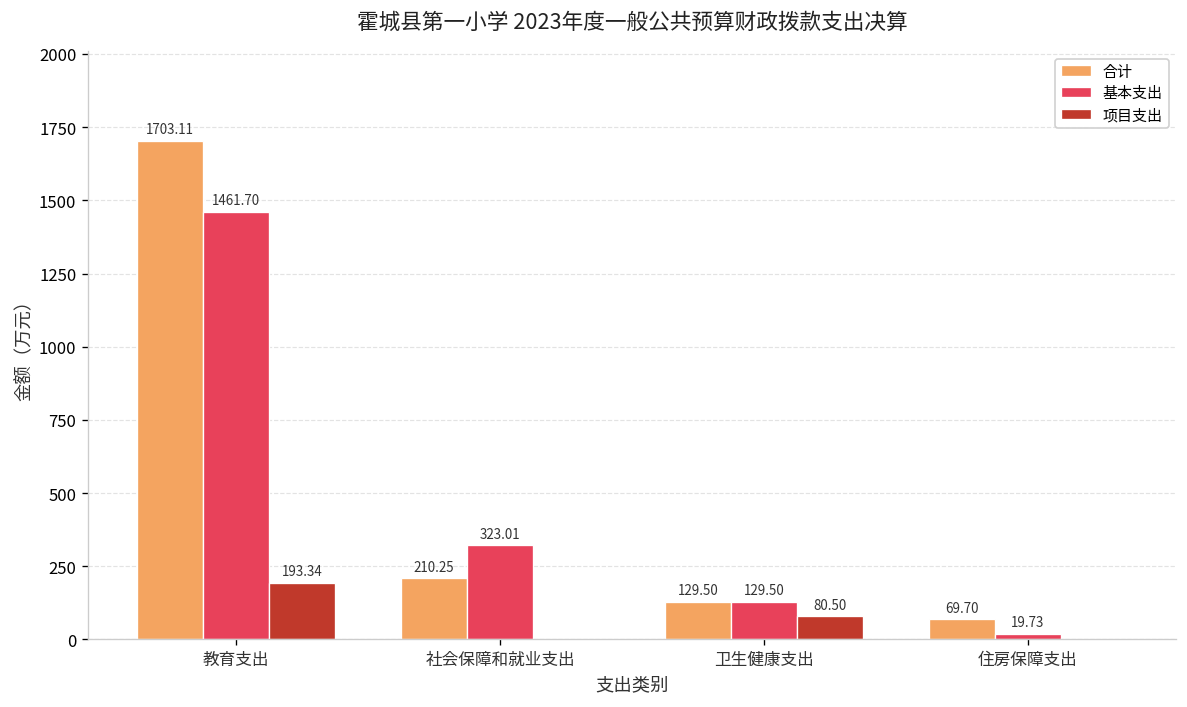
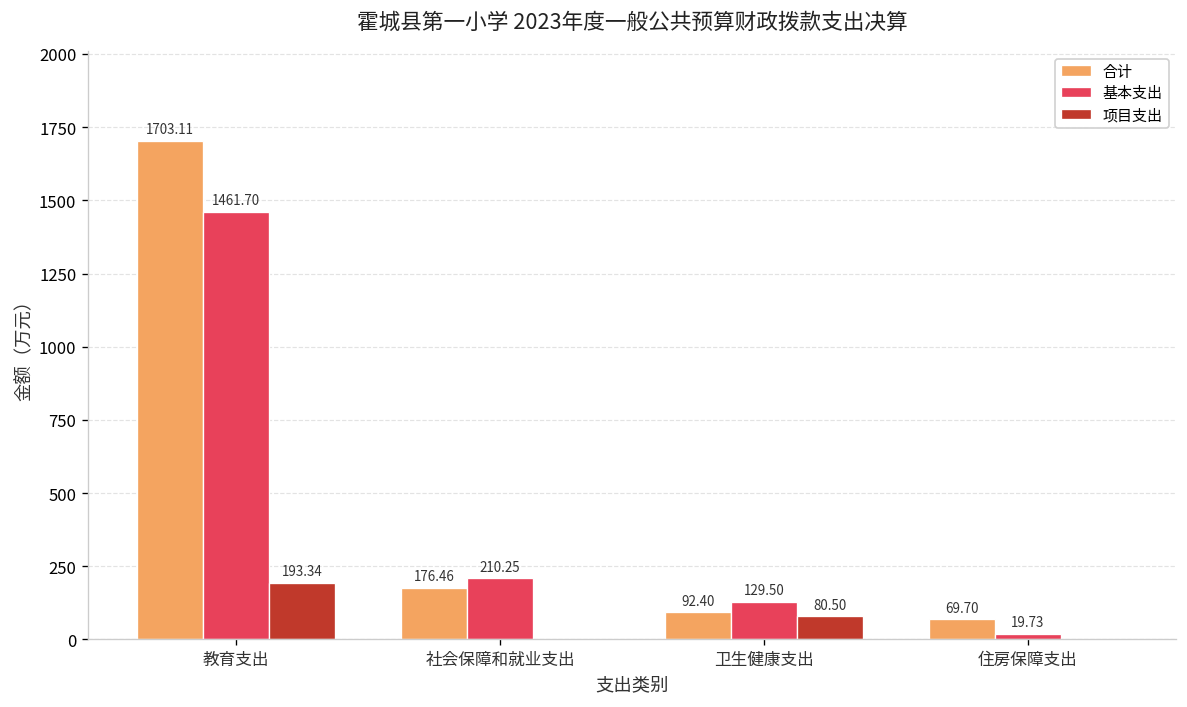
  {
    "合计": {
      "教育支出": 1703.11,
-     "社会保障和就业支出": 210.25,
-     "卫生健康支出": 129.50,
+     "社会保障和就业支出": 176.46,
+     "卫生健康支出": 92.40,
      "住房保障支出": 69.70
    },
    "基本支出": {
      "教育支出": 1461.70,
-     "社会保障和就业支出": 323.01,
+     "社会保障和就业支出": 210.25,
      "卫生健康支出": 129.50,
      "住房保障支出": 19.73
    },
    "项目支出": {
      "教育支出": 193.34,
      "卫生健康支出": 80.50
    }
  }
